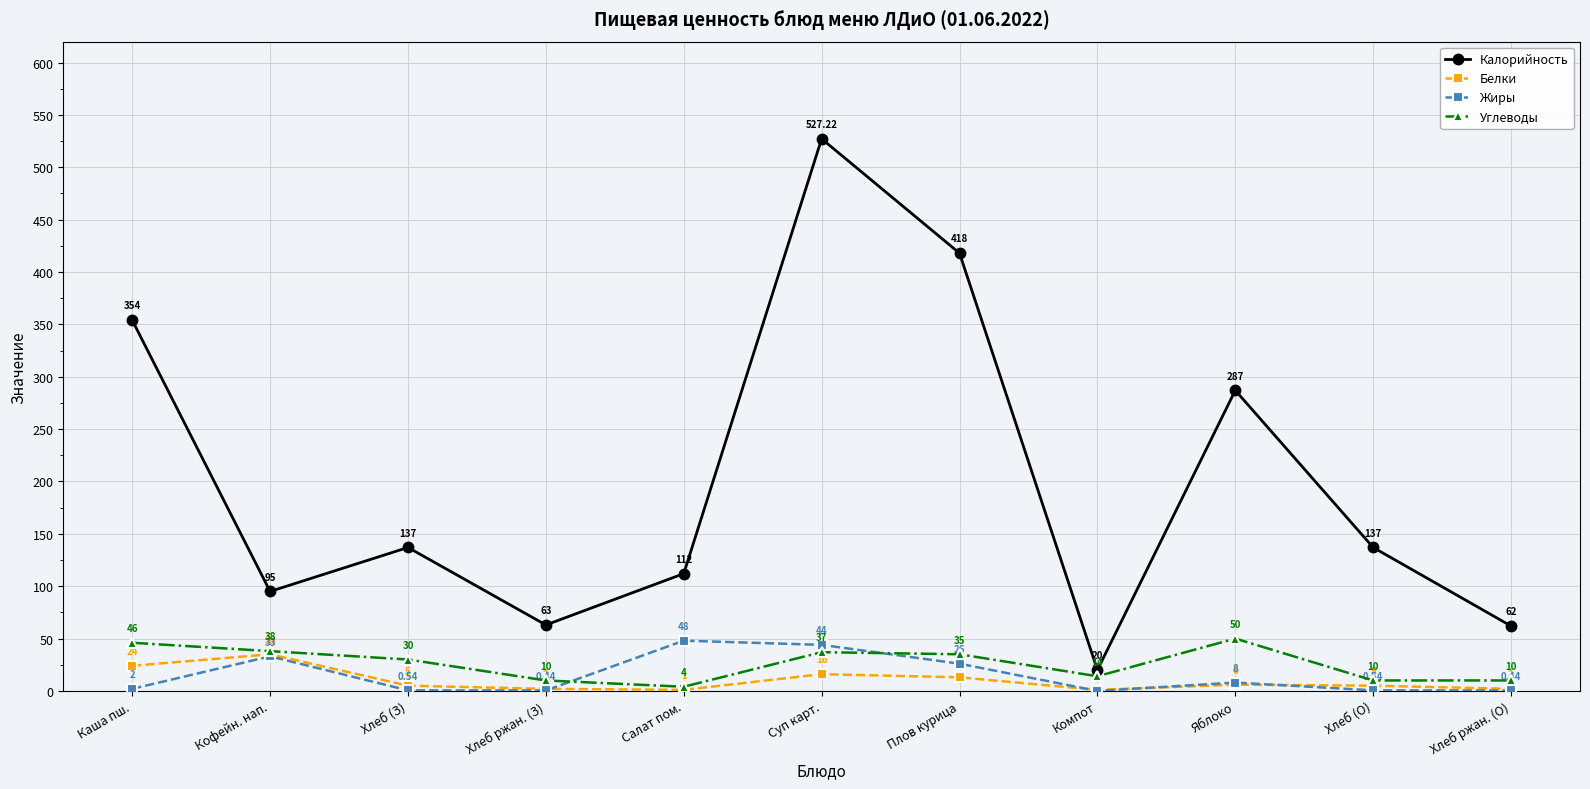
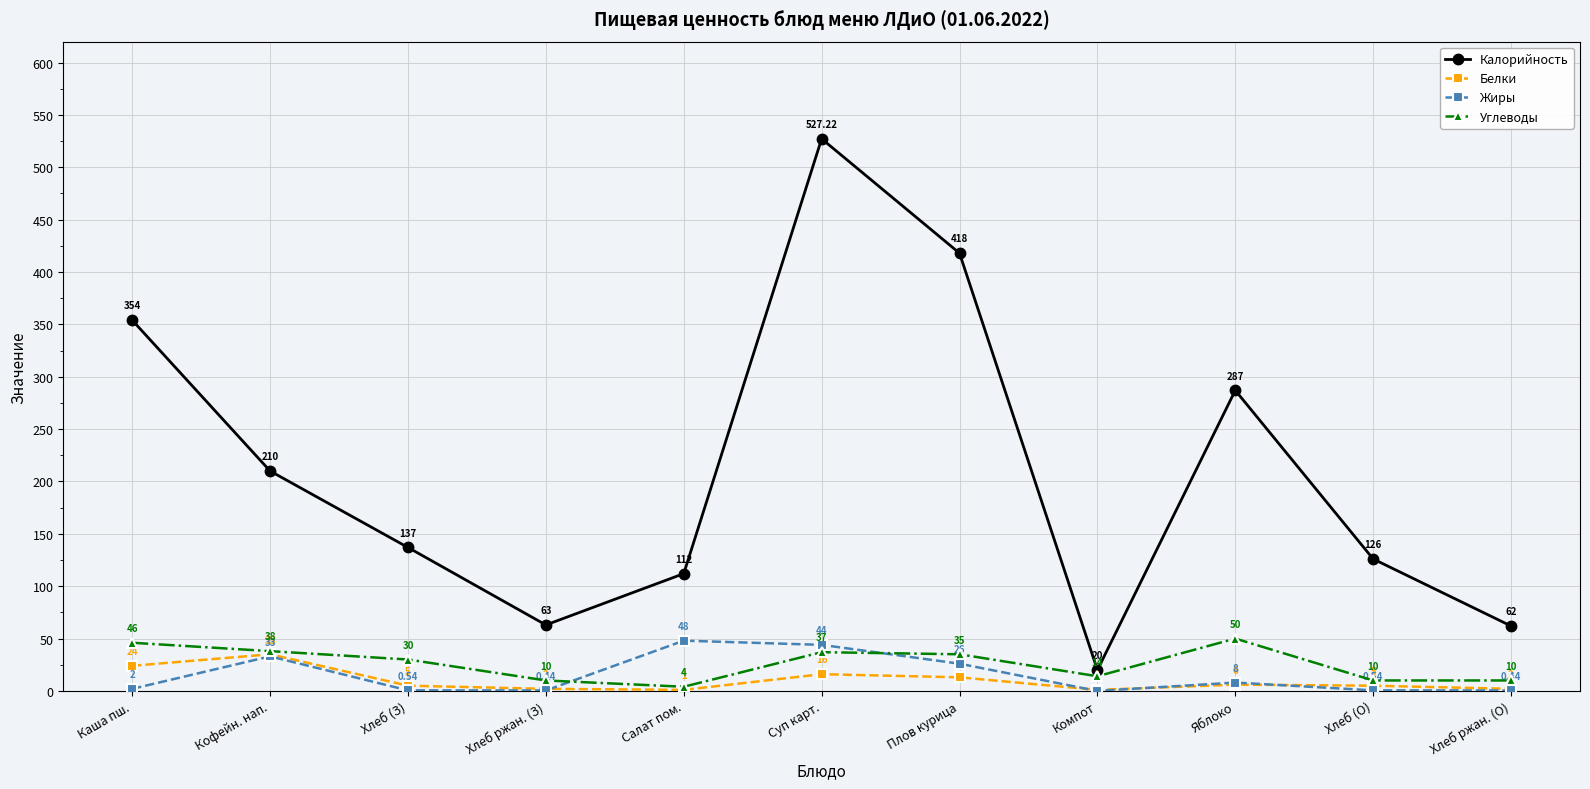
  {
    "Калорийность": {
      "Каша пш.": 354,
-     "Кофейн. нап.": 95,
+     "Кофейн. нап.": 210,
      "Хлеб (З)": 137,
      "Хлеб ржан. (З)": 63,
      "Салат пом.": 112,
      "Суп карт.": 527.22,
      "Плов курица": 418,
      "Яблоко": 287,
-     "Хлеб (О)": 137,
+     "Хлеб (О)": 126,
      "Хлеб ржан. (О)": 62
    },
    "Белки": {
      "Каша пш.": 24,
      "Суп карт.": 16
    },
    "Жиры": {
      "Каша пш.": 2,
      "Салат пом.": 48
    },
    "Углеводы": {
      "Каша пш.": 46,
      "Хлеб (З)": 30,
      "Хлеб ржан. (З)": 10,
      "Плов курица": 35,
      "Яблоко": 50,
      "Хлеб ржан. (О)": 10
    }
  }
